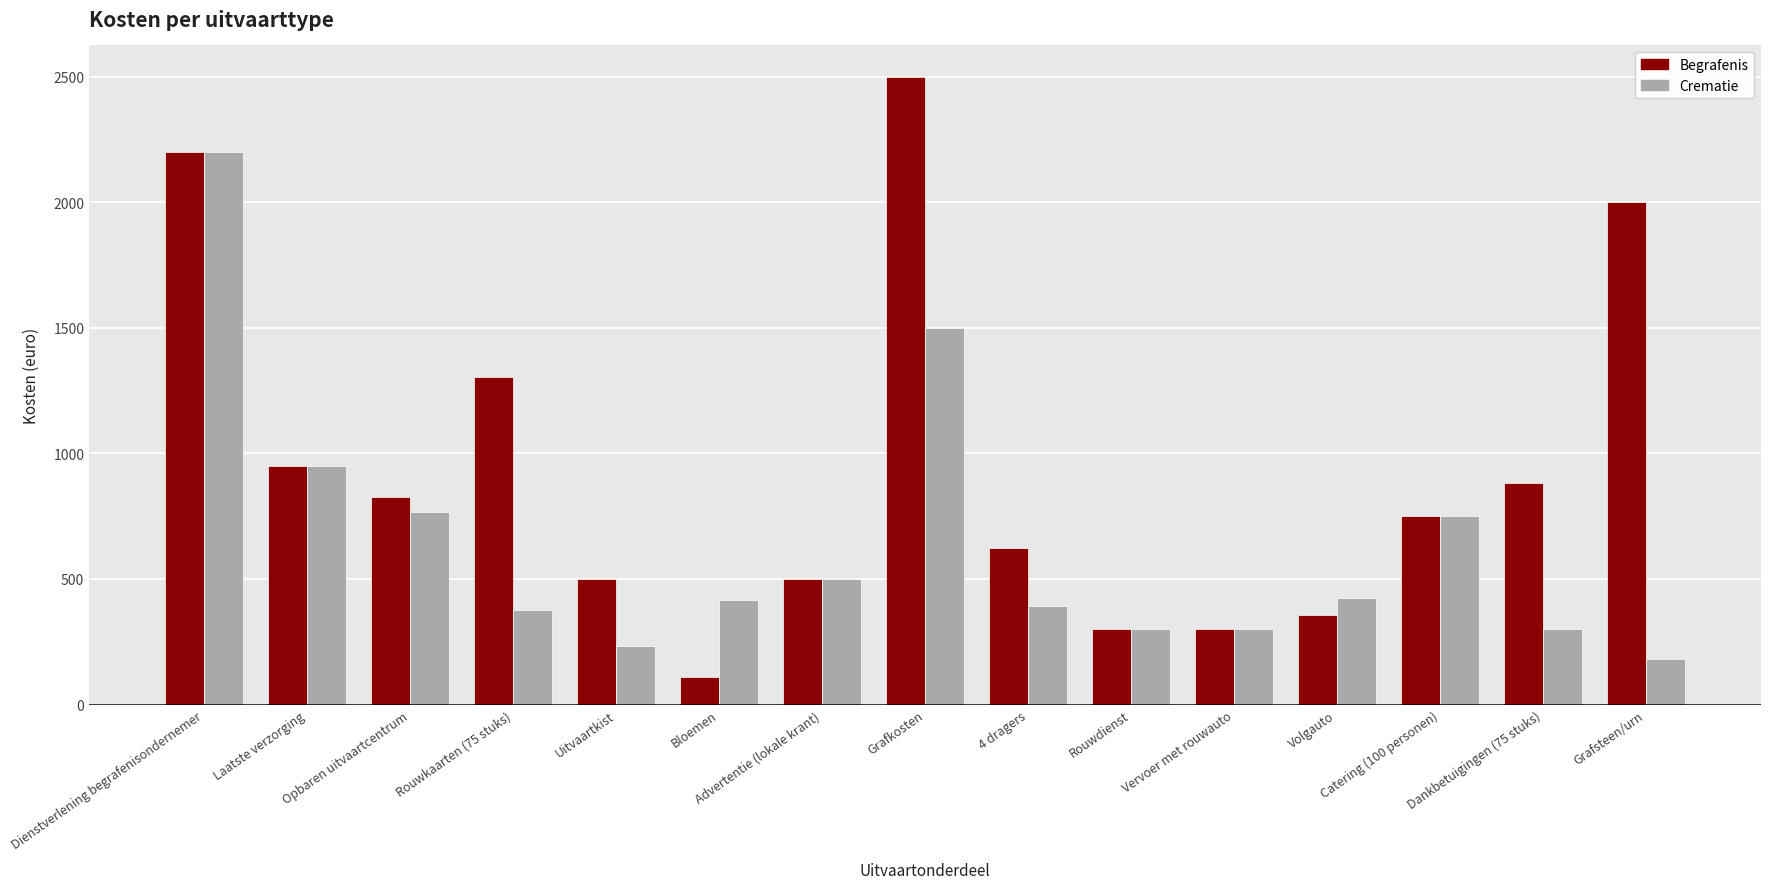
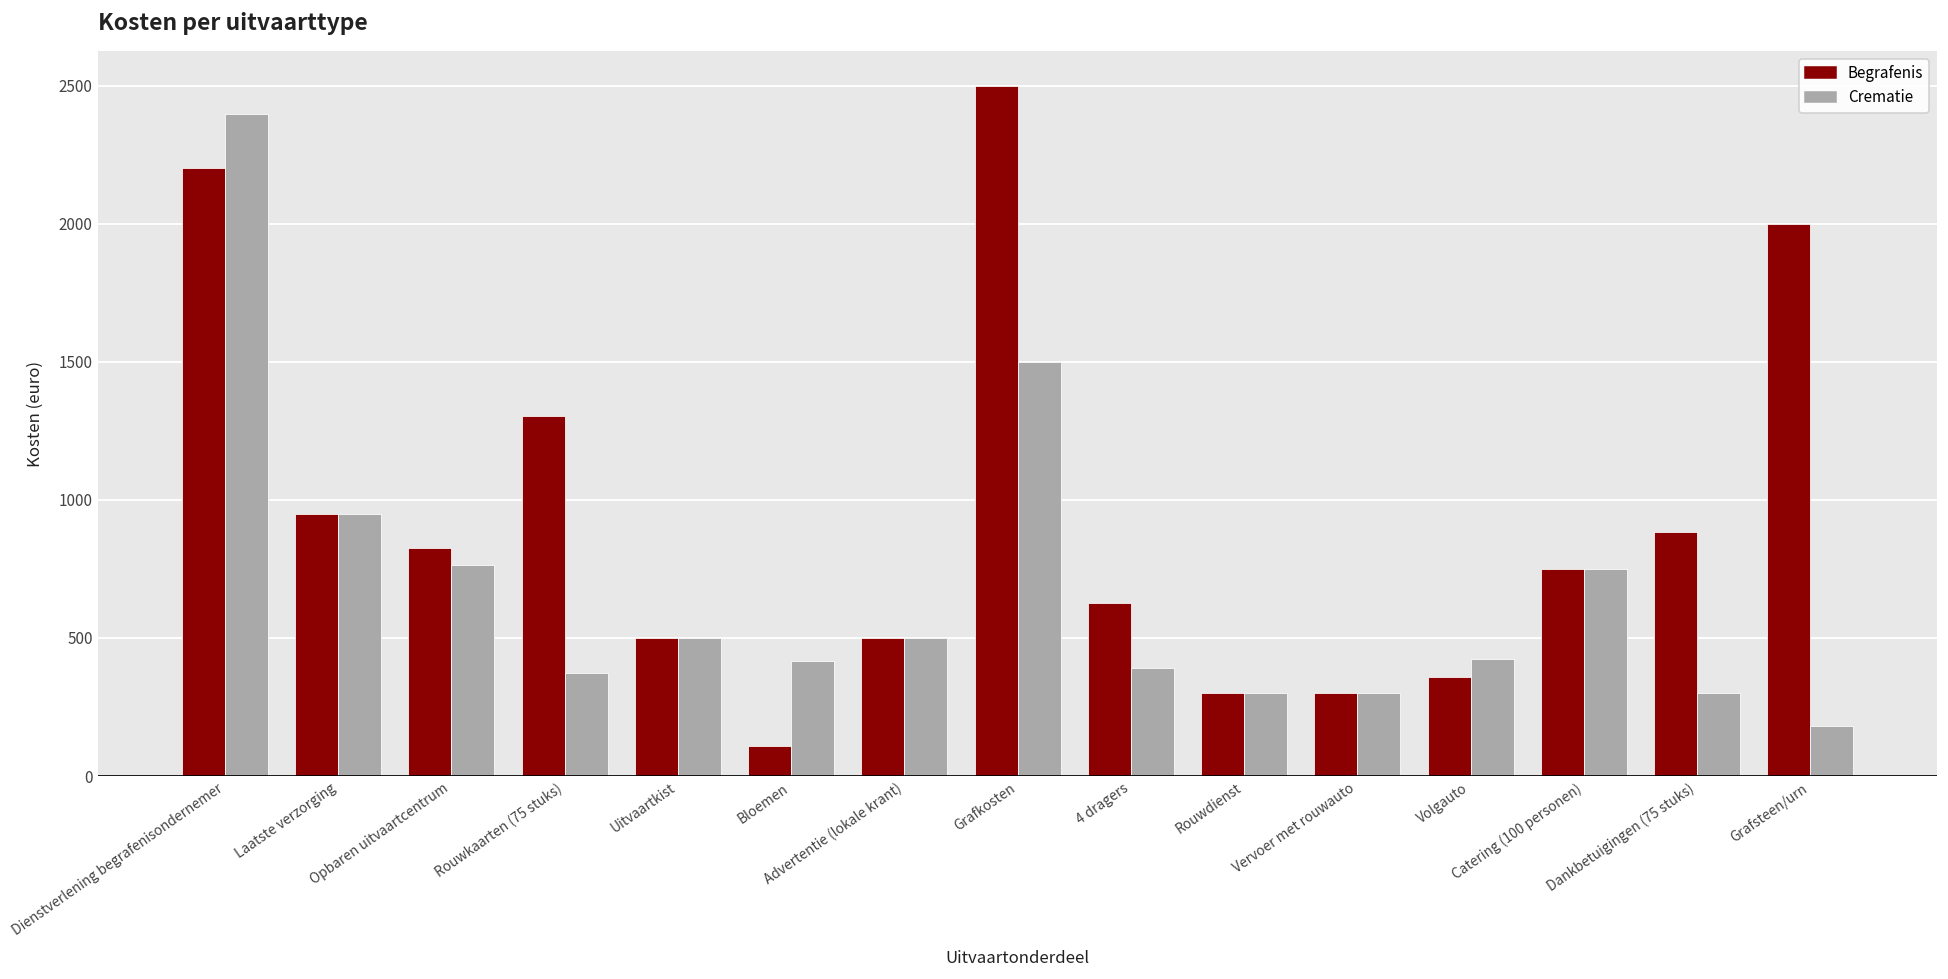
  {
    "Begrafenis": {
      "Dienstverlening begrafenisondernemer": 2200,
      "Laatste verzorging": 950,
      "Opbaren uitvaartcentrum": 830,
      "Rouwkaarten (75 stuks)": 1300,
      "Uitvaartkist": 500,
      "Bloemen": 110,
      "Advertentie (lokale krant)": 500,
      "Grafkosten": 2500,
      "4 dragers": 630,
      "Rouwdienst": 300,
      "Vervoer met rouwauto": 300,
      "Volgauto": 360,
      "Catering (100 personen)": 750,
      "Dankbetuigingen (75 stuks)": 880,
      "Grafsteen/urn": 2000
    },
    "Crematie": {
-     "Dienstverlening begrafenisondernemer": 2200,
+     "Dienstverlening begrafenisondernemer": 2400,
      "Laatste verzorging": 950,
      "Opbaren uitvaartcentrum": 770,
      "Rouwkaarten (75 stuks)": 380,
-     "Uitvaartkist": 230,
+     "Uitvaartkist": 500,
      "Bloemen": 420,
      "Advertentie (lokale krant)": 500,
      "Grafkosten": 1500,
      "4 dragers": 390,
      "Rouwdienst": 300,
      "Vervoer met rouwauto": 300,
      "Volgauto": 430,
      "Catering (100 personen)": 750,
      "Dankbetuigingen (75 stuks)": 300,
      "Grafsteen/urn": 180
    }
  }
